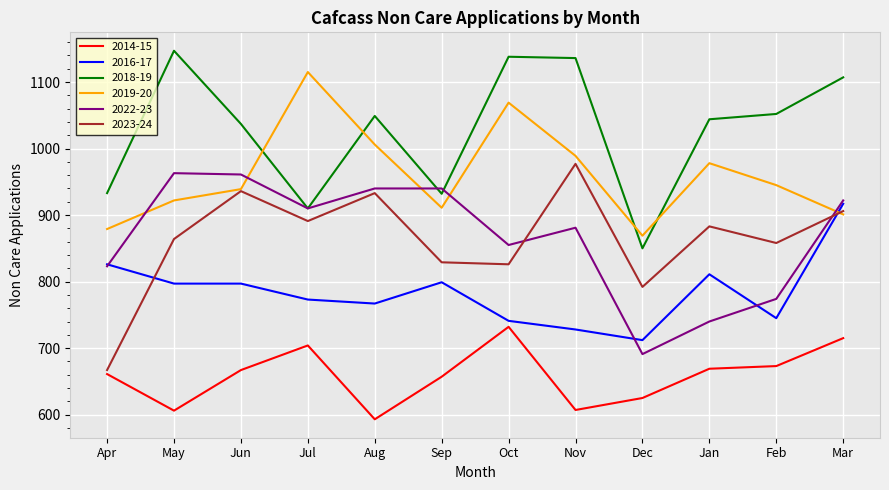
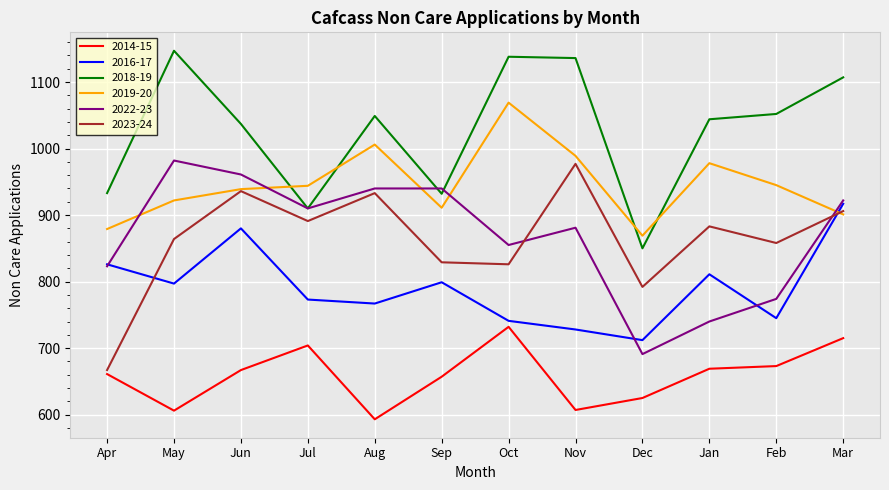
  {
    "2014-15": {
      "Apr": 660,
      "May": 610,
      "Jun": 670,
      "Jul": 700,
      "Aug": 590,
      "Sep": 660,
      "Oct": 730,
      "Nov": 610,
      "Dec": 630,
      "Jan": 670,
      "Feb": 670,
      "Mar": 720
    },
    "2016-17": {
      "May": 800,
-     "Jun": 800,
+     "Jun": 880,
      "Jul": 770,
      "Aug": 770,
      "Sep": 800,
      "Oct": 740,
      "Nov": 730,
      "Dec": 710,
      "Jan": 810,
      "Feb": 750,
      "Mar": 920
    },
    "2018-19": {
      "Apr": 930,
      "May": 1150,
      "Jun": 1040,
      "Aug": 1050,
      "Sep": 930,
      "Oct": 1140,
      "Nov": 1140,
      "Dec": 850,
      "Jan": 1040,
      "Feb": 1050,
      "Mar": 1110
    },
    "2019-20": {
      "Apr": 880,
      "May": 920,
-     "Jul": 1120,
+     "Jul": 940,
      "Aug": 1010,
      "Sep": 910,
      "Oct": 1070,
      "Nov": 990,
      "Dec": 870,
      "Jan": 980,
      "Feb": 950,
      "Mar": 900
    },
    "2022-23": {
-     "May": 960,
+     "May": 980,
      "Jun": 960,
      "Aug": 940,
      "Sep": 940,
      "Oct": 860,
      "Nov": 880,
      "Dec": 690,
      "Jan": 740,
      "Feb": 770,
      "Mar": 920
    },
    "2023-24": {
      "Apr": 670,
      "May": 860,
      "Jul": 890,
      "Aug": 930,
      "Sep": 830,
      "Oct": 830,
      "Nov": 980,
      "Dec": 790,
      "Jan": 880,
      "Feb": 860,
      "Mar": 910
    }
  }
